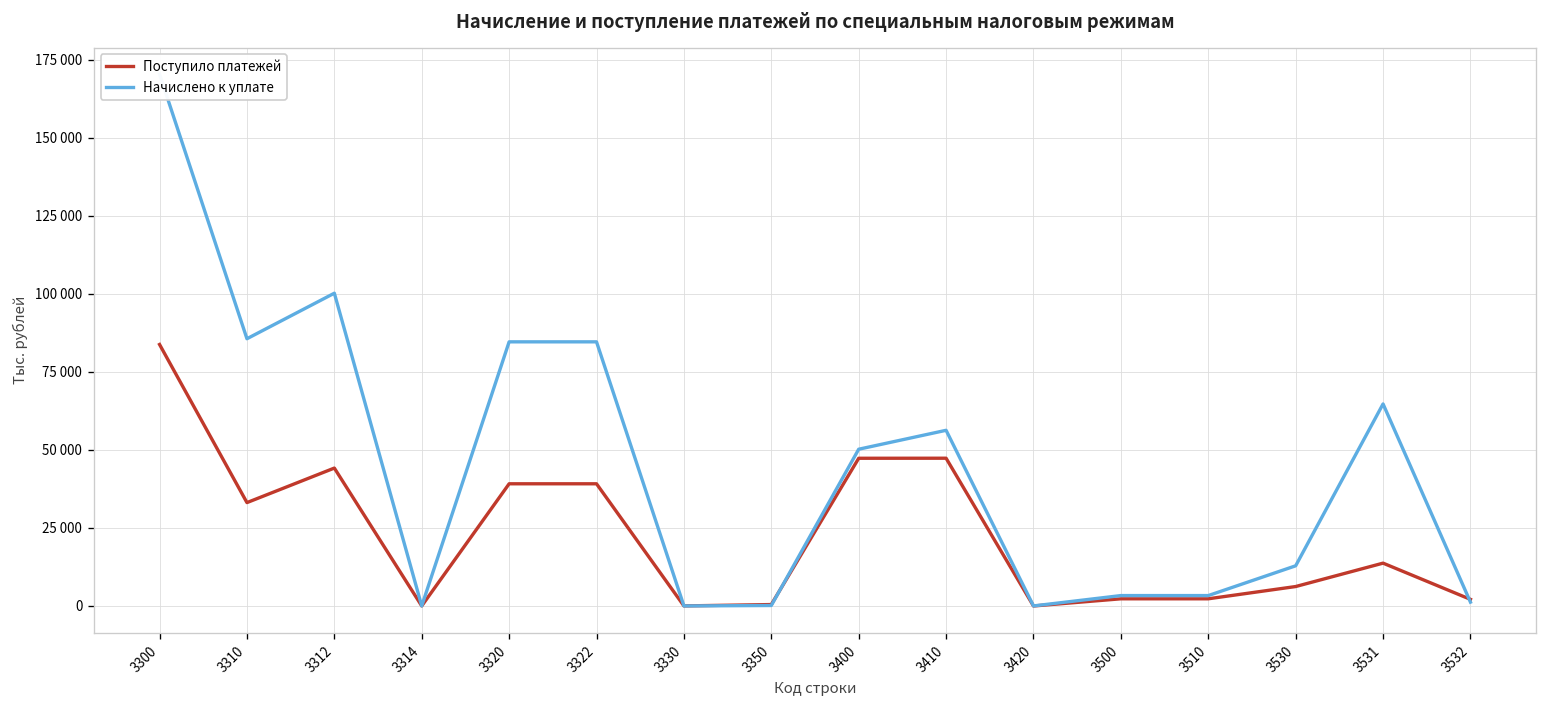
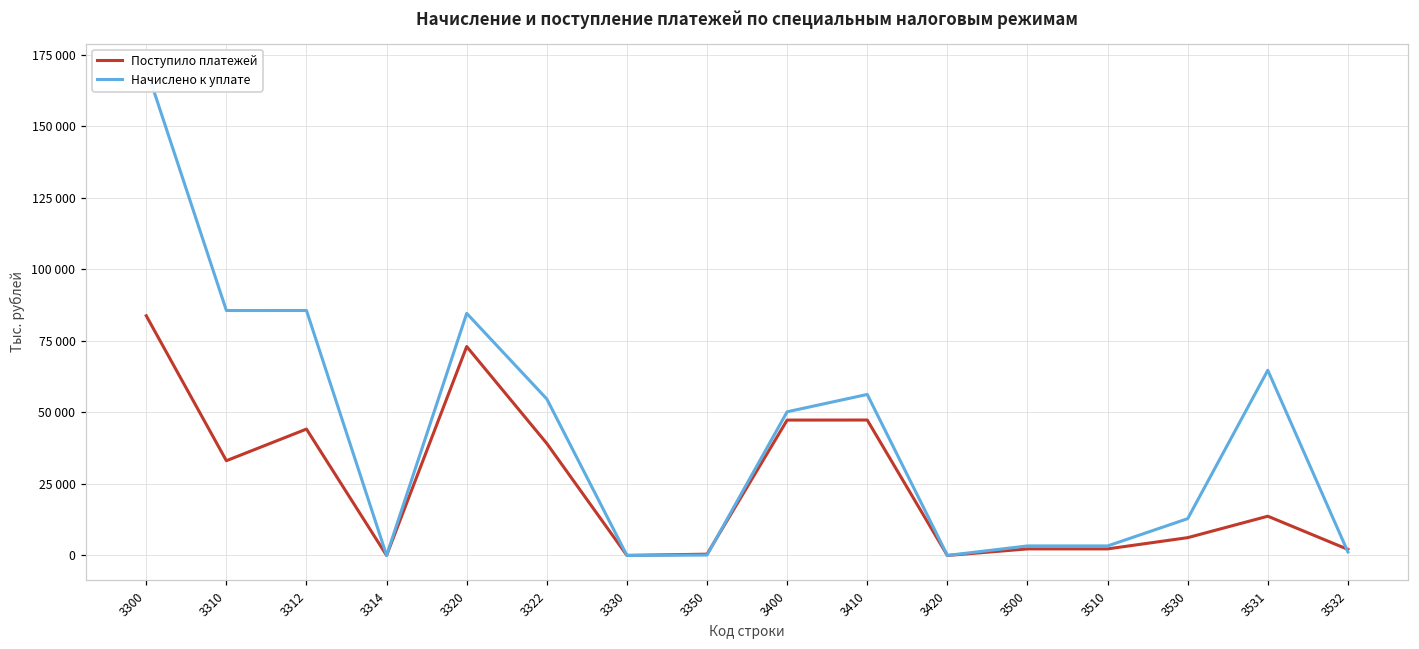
  {
    "Поступило платежей": {
      "3300": 84000,
      "3310": 33000,
      "3312": 44000,
-     "3320": 39000,
+     "3320": 73000,
      "3322": 39000,
      "3400": 47000,
      "3410": 47000,
      "3500": 2000,
      "3510": 2000,
      "3530": 6000,
      "3531": 14000
    },
    "Начислено к уплате": {
      "3310": 86000,
-     "3312": 100000,
+     "3312": 86000,
      "3320": 85000,
-     "3322": 85000,
+     "3322": 55000,
      "3400": 50000,
      "3410": 56000,
      "3500": 3000,
      "3510": 3000,
      "3530": 13000,
      "3531": 65000
    }
  }
